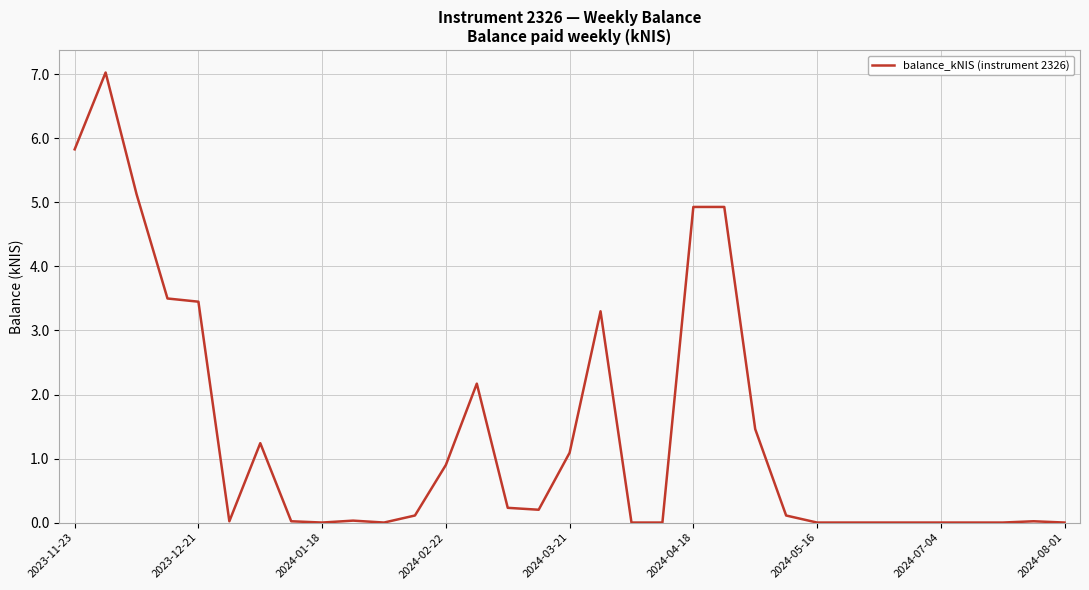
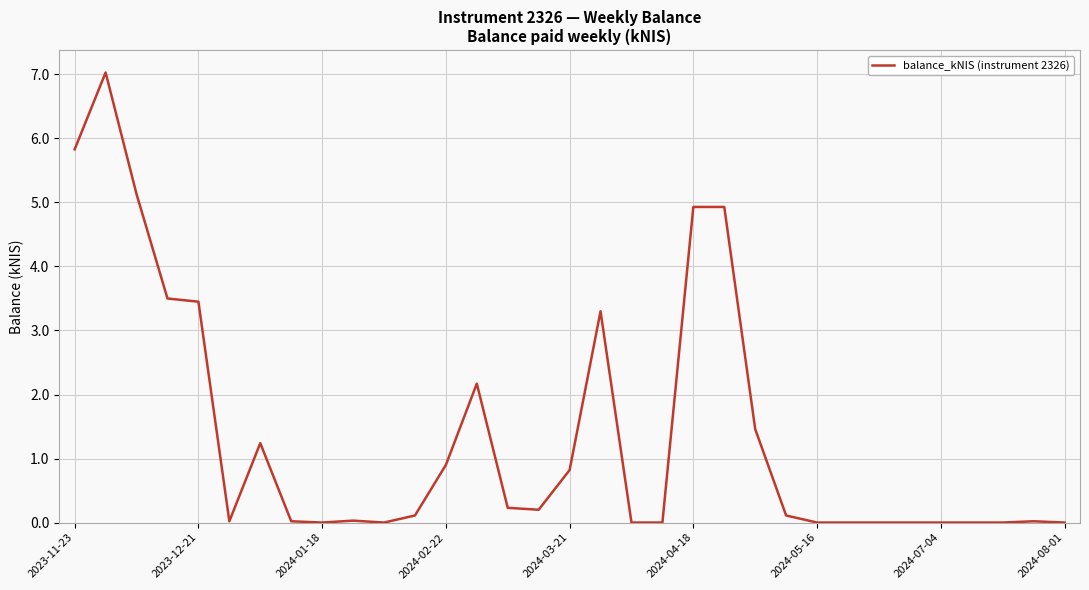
  {
    "2023-11-23": 5.8,
    "2023-12-21": 3.5,
    "2024-01-18": 0.0,
    "2024-02-22": 0.9,
-   "2024-03-21": 1.1,
+   "2024-03-21": 0.8,
    "2024-04-18": 4.9,
    "2024-05-16": 0.0,
    "2024-07-04": 0.0,
    "2024-08-01": 0.0
  }
